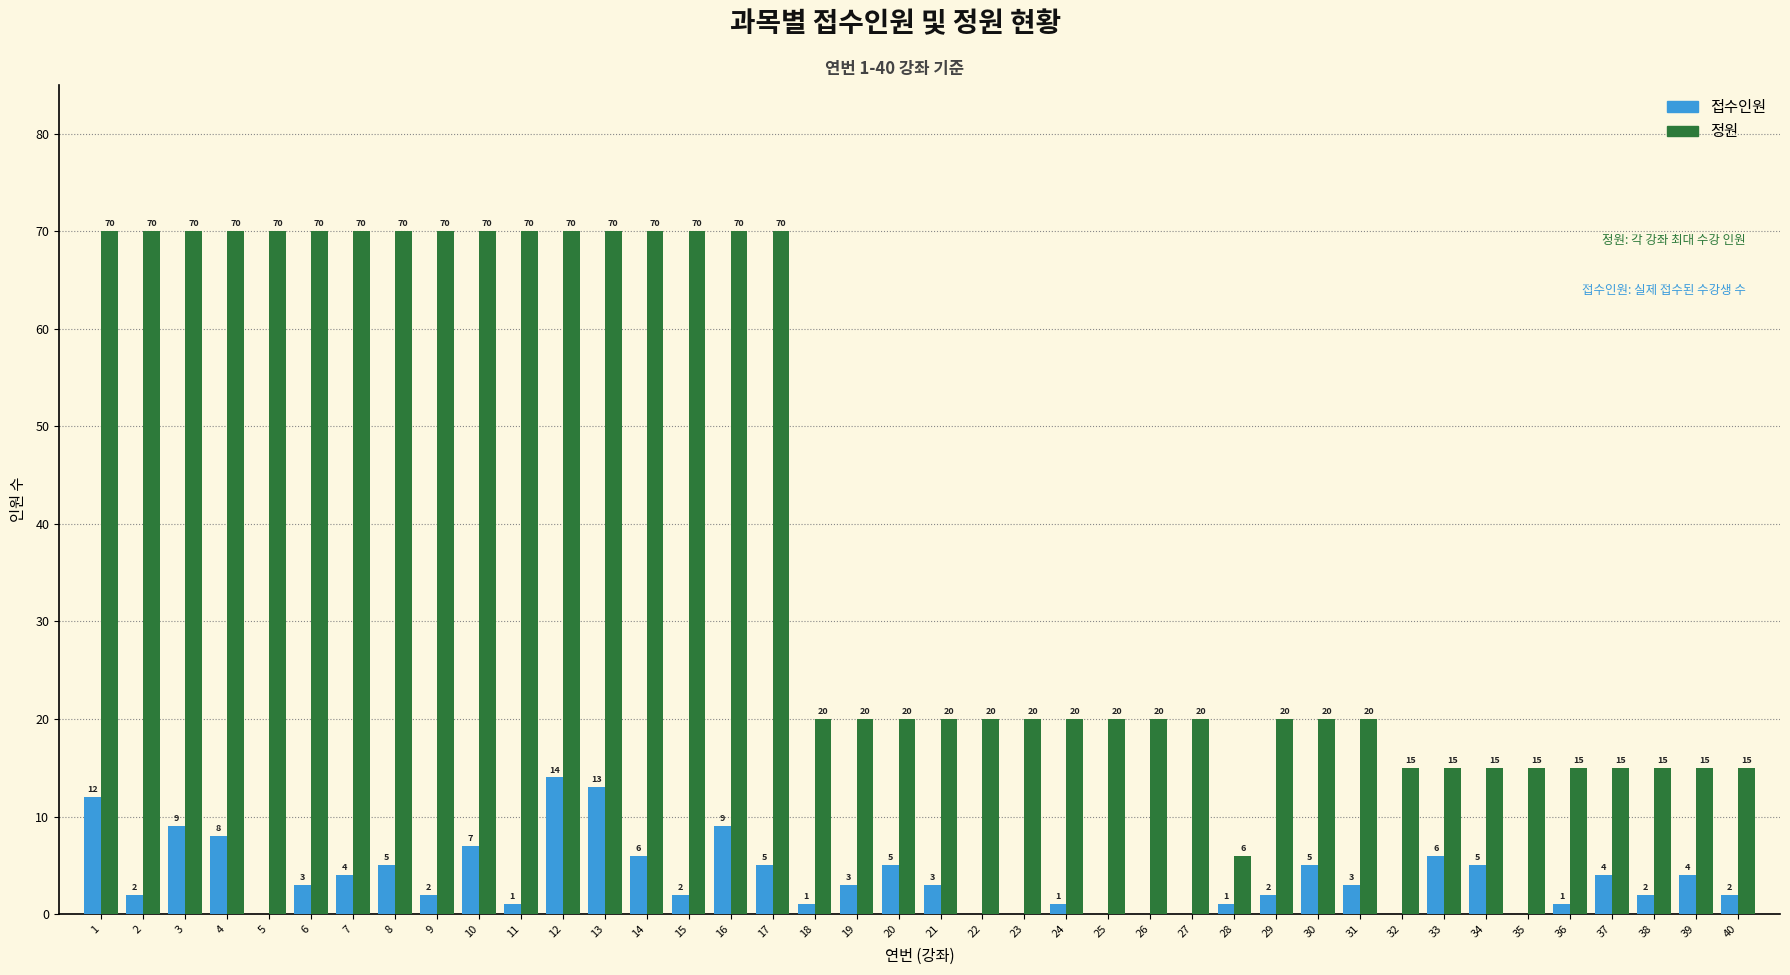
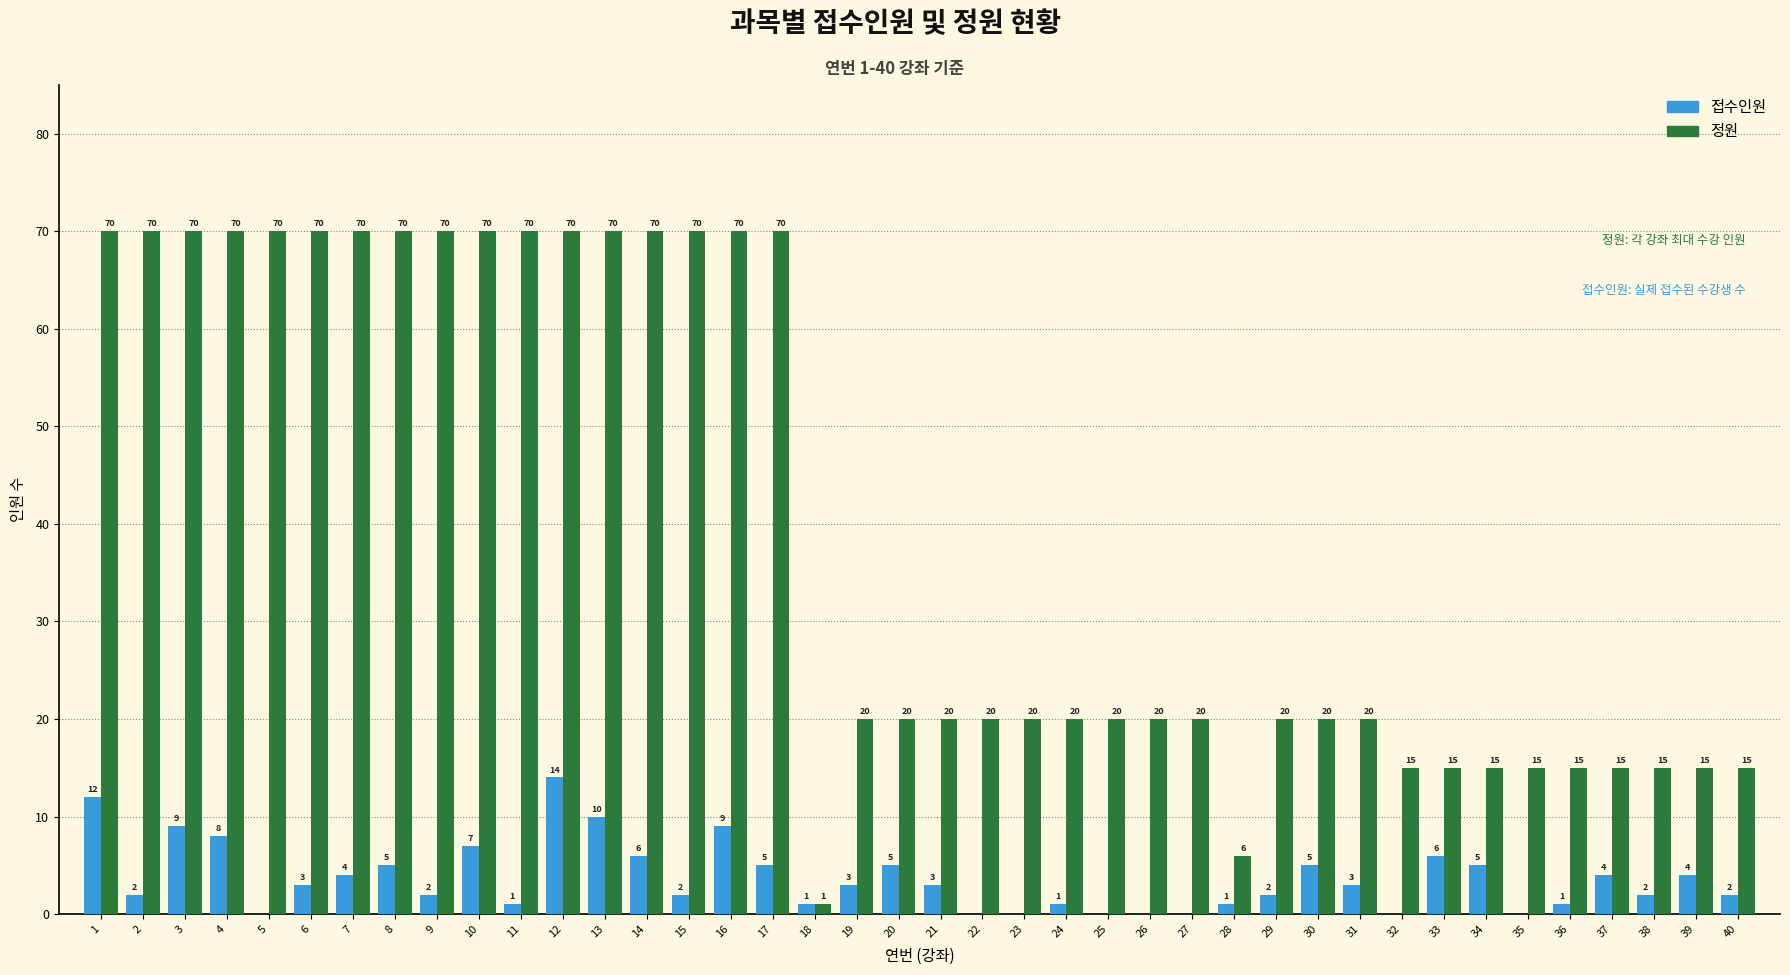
  {
    "접수인원": {
      "1": 12,
      "2": 2,
      "3": 9,
      "4": 8,
      "6": 3,
      "7": 4,
      "8": 5,
      "9": 2,
      "10": 7,
      "11": 1,
      "12": 14,
-     "13": 13,
+     "13": 10,
      "14": 6,
      "15": 2,
      "16": 9,
      "17": 5,
      "18": 1,
      "19": 3,
      "20": 5,
      "21": 3,
      "24": 1,
      "28": 1,
      "29": 2,
      "30": 5,
      "31": 3,
      "33": 6,
      "34": 5,
      "36": 1,
      "37": 4,
      "38": 2,
      "39": 4,
      "40": 2
    },
    "정원": {
      "1": 70,
      "2": 70,
      "3": 70,
      "4": 70,
      "5": 70,
      "6": 70,
      "7": 70,
      "8": 70,
      "9": 70,
      "10": 70,
      "11": 70,
      "12": 70,
      "13": 70,
      "14": 70,
      "15": 70,
      "16": 70,
      "17": 70,
-     "18": 20,
+     "18": 1,
      "19": 20,
      "20": 20,
      "21": 20,
      "22": 20,
      "23": 20,
      "24": 20,
      "25": 20,
      "26": 20,
      "27": 20,
      "28": 6,
      "29": 20,
      "30": 20,
      "31": 20,
      "32": 15,
      "33": 15,
      "34": 15,
      "35": 15,
      "36": 15,
      "37": 15,
      "38": 15,
      "39": 15,
      "40": 15
    }
  }
